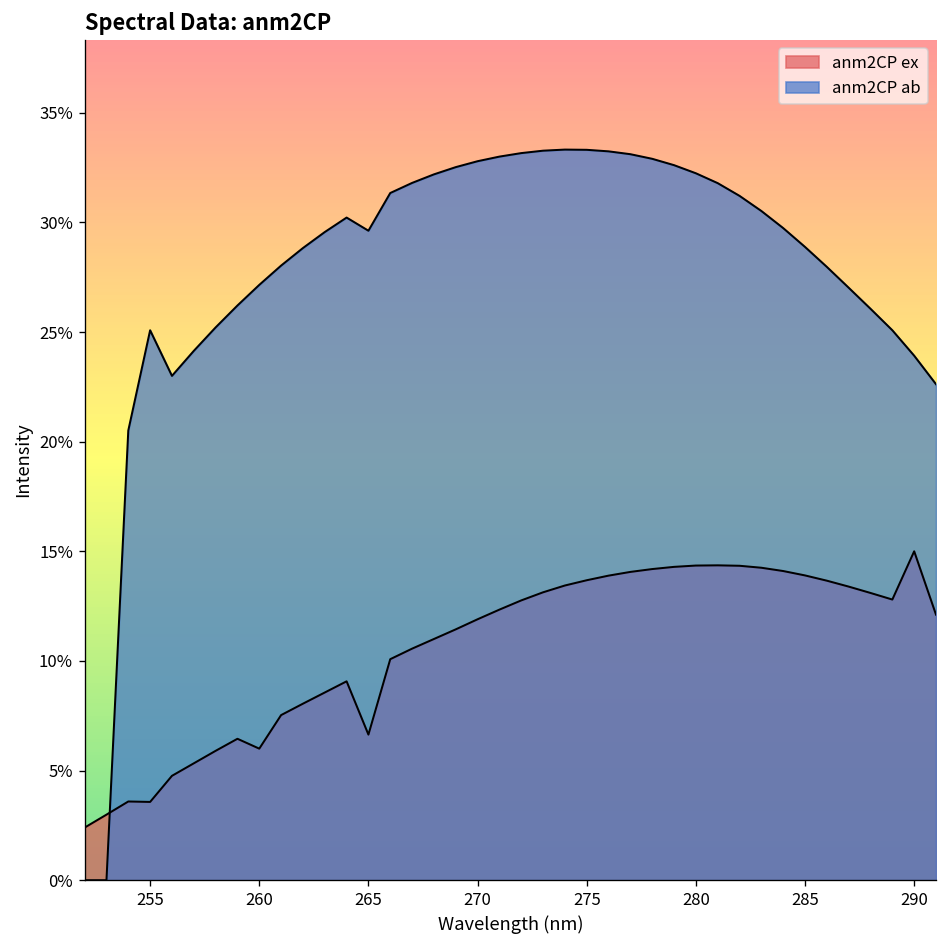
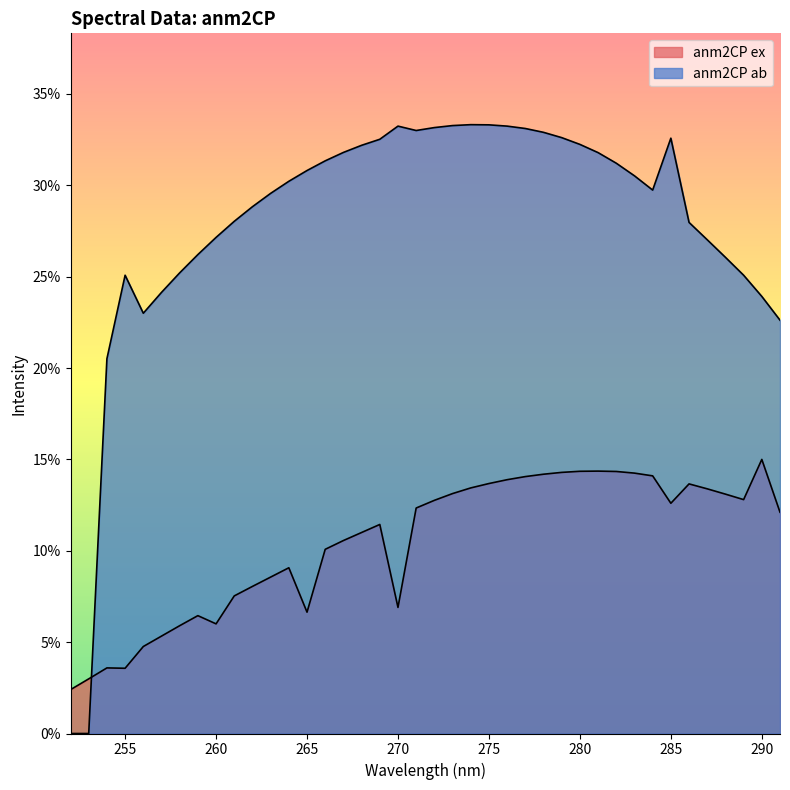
  {
    "anm2CP ex": {
      "255": "3.6%",
      "260": "6.0%",
      "265": "6.6%",
-     "270": "11.9%",
+     "270": "6.9%",
      "275": "13.7%",
      "280": "14.4%",
-     "285": "13.9%",
+     "285": "12.6%",
      "290": "15.0%"
    },
    "anm2CP ab": {
      "255": "25.1%",
      "260": "27.2%",
-     "265": "29.6%",
-     "270": "32.8%",
+     "265": "30.8%",
+     "270": "33.2%",
      "275": "33.3%",
      "280": "32.2%",
-     "285": "28.9%",
+     "285": "32.6%",
      "290": "23.9%"
    }
  }
